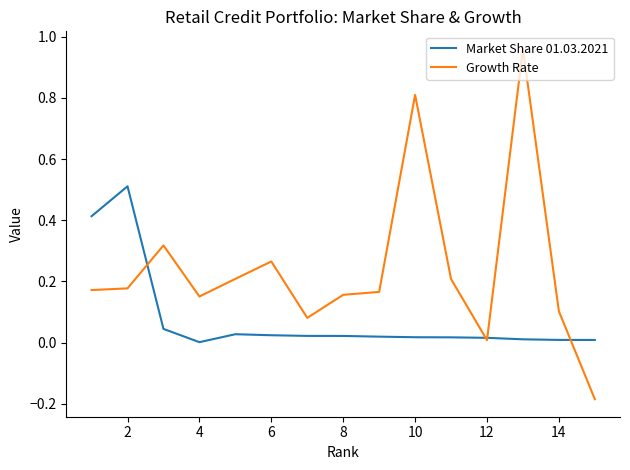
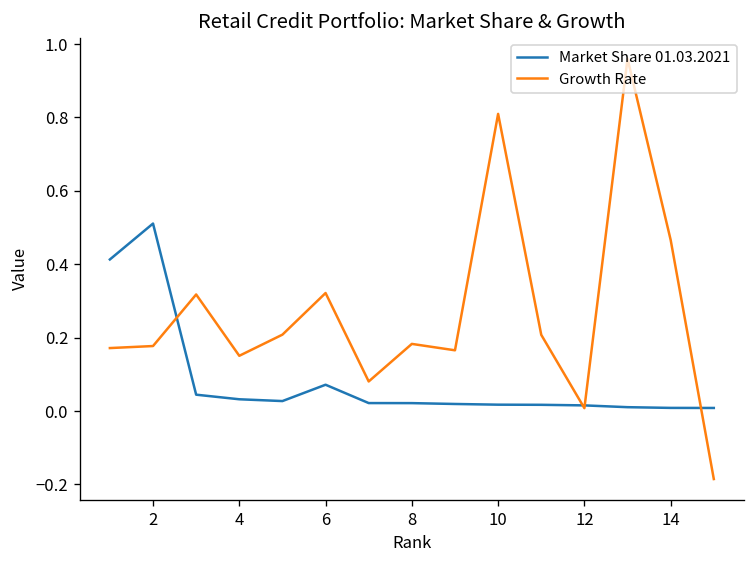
  {
    "Market Share 01.03.2021": {
      "2": 0.51,
-     "4": 0.00,
-     "6": 0.02,
+     "4": 0.03,
+     "6": 0.07,
      "8": 0.02,
      "10": 0.02,
      "14": 0.01
    },
    "Growth Rate": {
      "2": 0.18,
      "4": 0.15,
-     "6": 0.27,
-     "8": 0.16,
+     "6": 0.32,
+     "8": 0.18,
      "10": 0.81,
-     "14": 0.10
+     "14": 0.47
    }
  }
